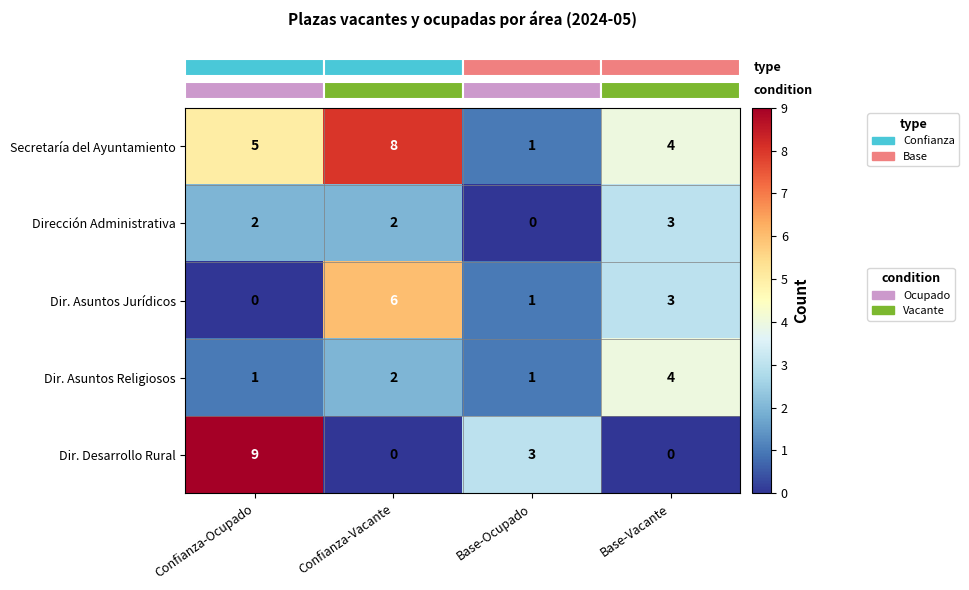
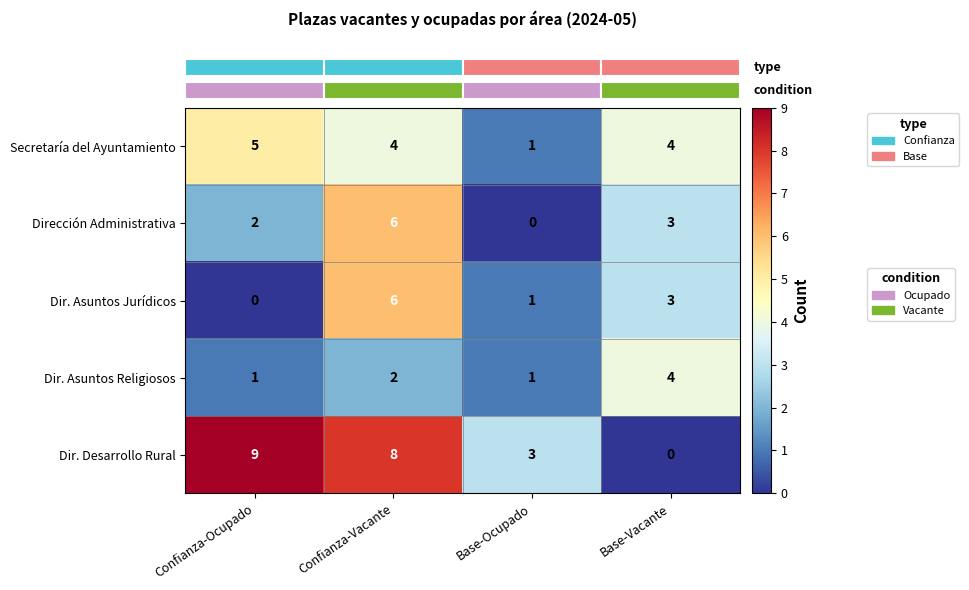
  {
    "Secretaría del Ayuntamiento": {
      "Confianza-Ocupado": 5,
-     "Confianza-Vacante": 8,
+     "Confianza-Vacante": 4,
      "Base-Ocupado": 1,
      "Base-Vacante": 4
    },
    "Dirección Administrativa": {
      "Confianza-Ocupado": 2,
-     "Confianza-Vacante": 2,
+     "Confianza-Vacante": 6,
      "Base-Ocupado": 0,
      "Base-Vacante": 3
    },
    "Dir. Asuntos Jurídicos": {
      "Confianza-Ocupado": 0,
      "Confianza-Vacante": 6,
      "Base-Ocupado": 1,
      "Base-Vacante": 3
    },
    "Dir. Asuntos Religiosos": {
      "Confianza-Ocupado": 1,
      "Confianza-Vacante": 2,
      "Base-Ocupado": 1,
      "Base-Vacante": 4
    },
    "Dir. Desarrollo Rural": {
      "Confianza-Ocupado": 9,
-     "Confianza-Vacante": 0,
+     "Confianza-Vacante": 8,
      "Base-Ocupado": 3,
      "Base-Vacante": 0
    }
  }
